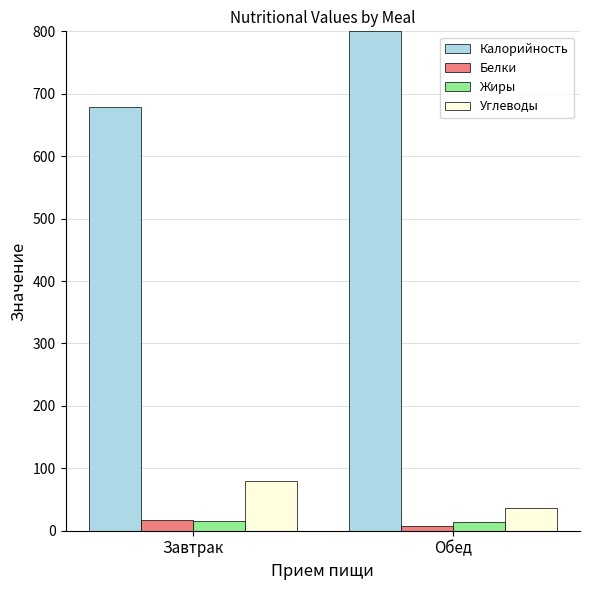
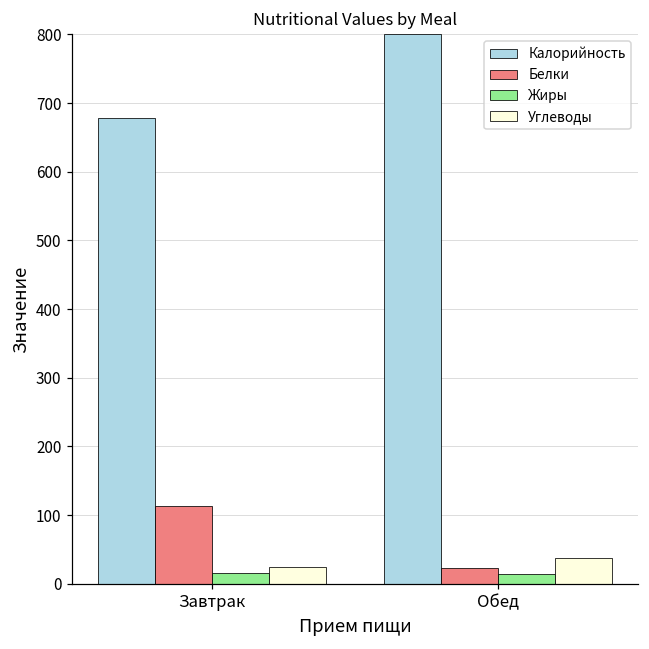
  {
    "Калорийность": {
      "Завтрак": 680,
      "Обед": 800
    },
    "Белки": {
-     "Завтрак": 20,
-     "Обед": 10
+     "Завтрак": 110,
+     "Обед": 20
    },
    "Жиры": {
      "Завтрак": 20,
      "Обед": 10
    },
    "Углеводы": {
-     "Завтрак": 80,
+     "Завтрак": 30,
      "Обед": 40
    }
  }
